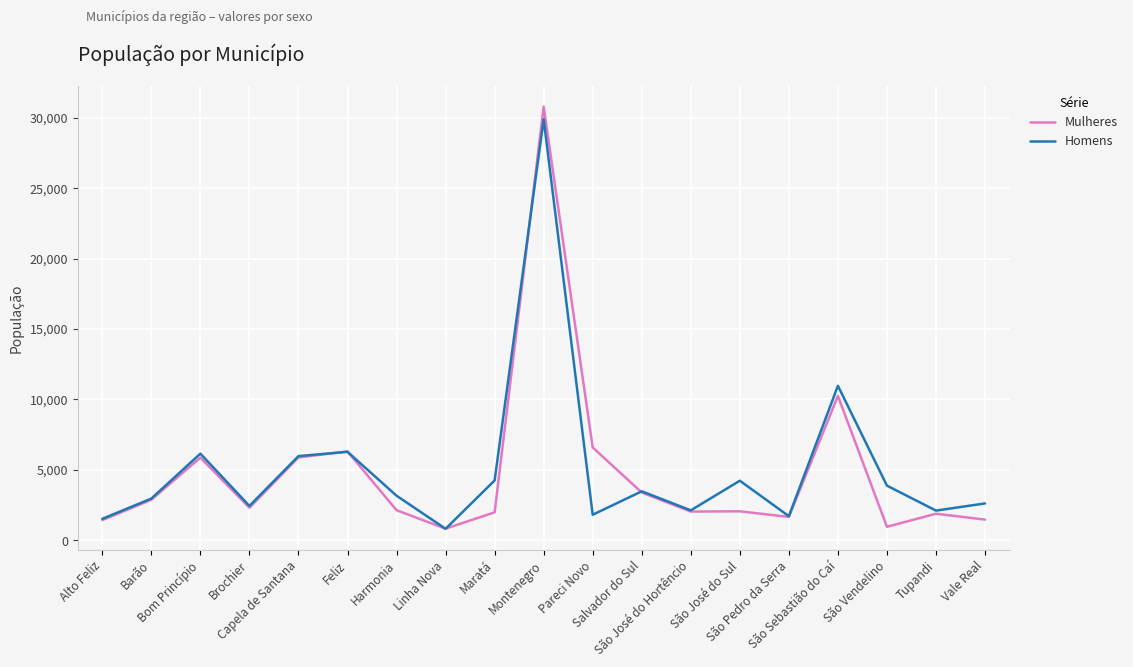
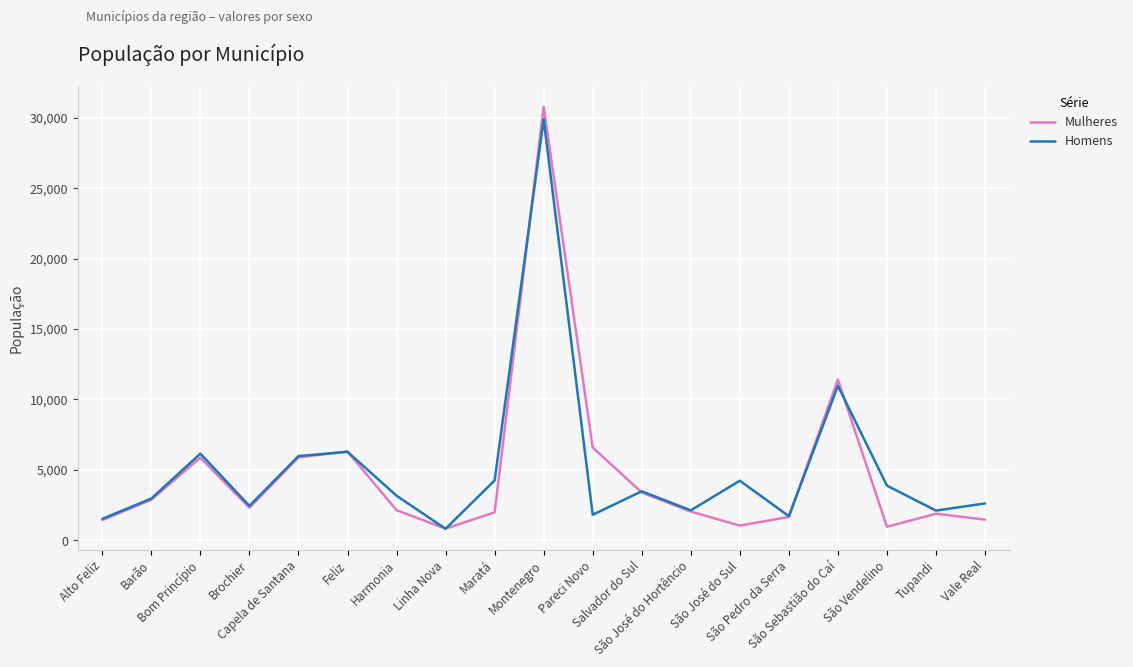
  {
    "Mulheres": {
      "Bom Princípio": "5,900",
      "Harmonia": "2,100",
      "Maratá": "2,000",
      "Montenegro": "30,800",
      "Pareci Novo": "6,600",
-     "São José do Sul": "2,100",
-     "São Sebastião do Caí": "10,300",
+     "São José do Sul": "1,100",
+     "São Sebastião do Caí": "11,400",
      "São Vendelino": "1,000",
      "Tupandi": "1,900",
      "Vale Real": "1,500"
    },
    "Homens": {
      "Bom Princípio": "6,200",
      "Harmonia": "3,200",
      "Maratá": "4,300",
      "Montenegro": "29,900",
      "Pareci Novo": "1,800",
      "São José do Sul": "4,200",
      "São Sebastião do Caí": "11,000",
      "São Vendelino": "3,900",
      "Tupandi": "2,100",
      "Vale Real": "2,600"
    }
  }
